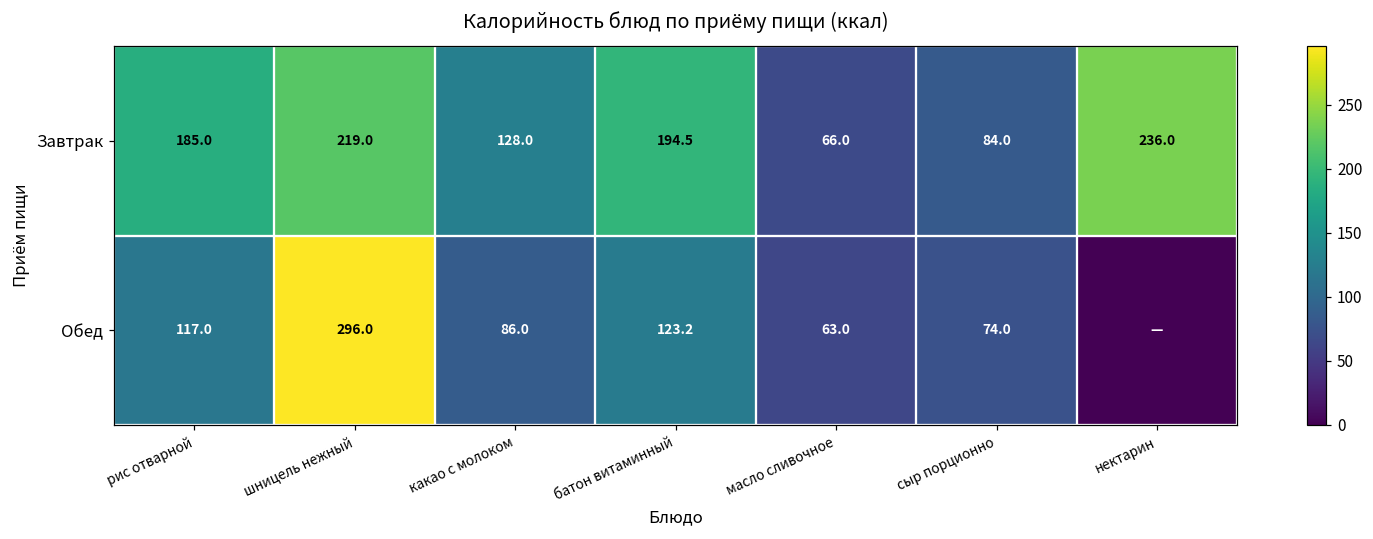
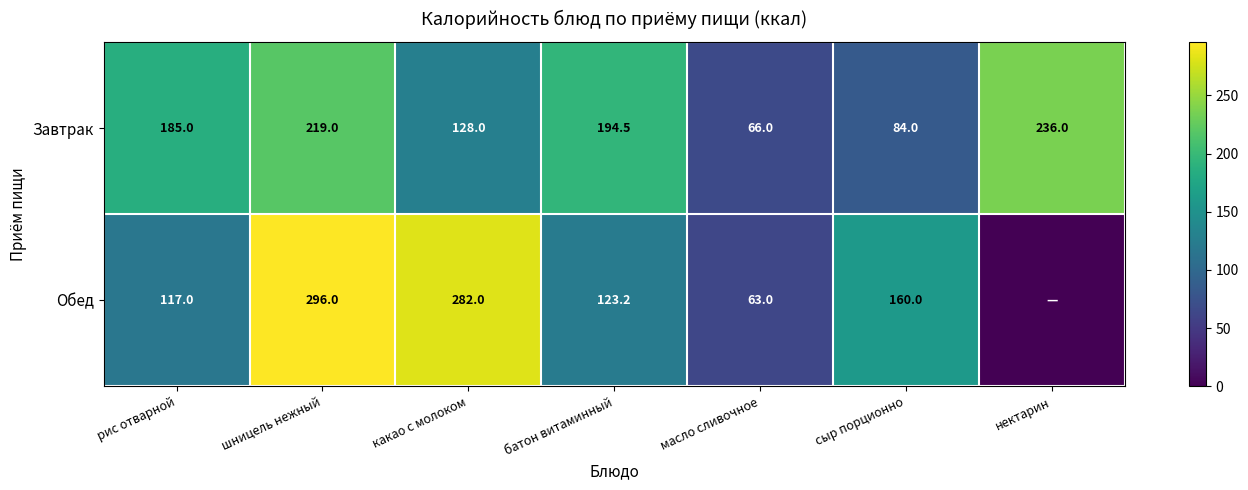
  {
    "Завтрак": {
      "рис отварной": 185.0,
      "шницель нежный": 219.0,
      "какао с молоком": 128.0,
      "батон витаминный": 194.5,
      "масло сливочное": 66.0,
      "сыр порционно": 84.0,
      "нектарин": 236.0
    },
    "Обед": {
      "рис отварной": 117.0,
      "шницель нежный": 296.0,
-     "какао с молоком": 86.0,
+     "какао с молоком": 282.0,
      "батон витаминный": 123.2,
      "масло сливочное": 63.0,
-     "сыр порционно": 74.0
+     "сыр порционно": 160.0
    }
  }
